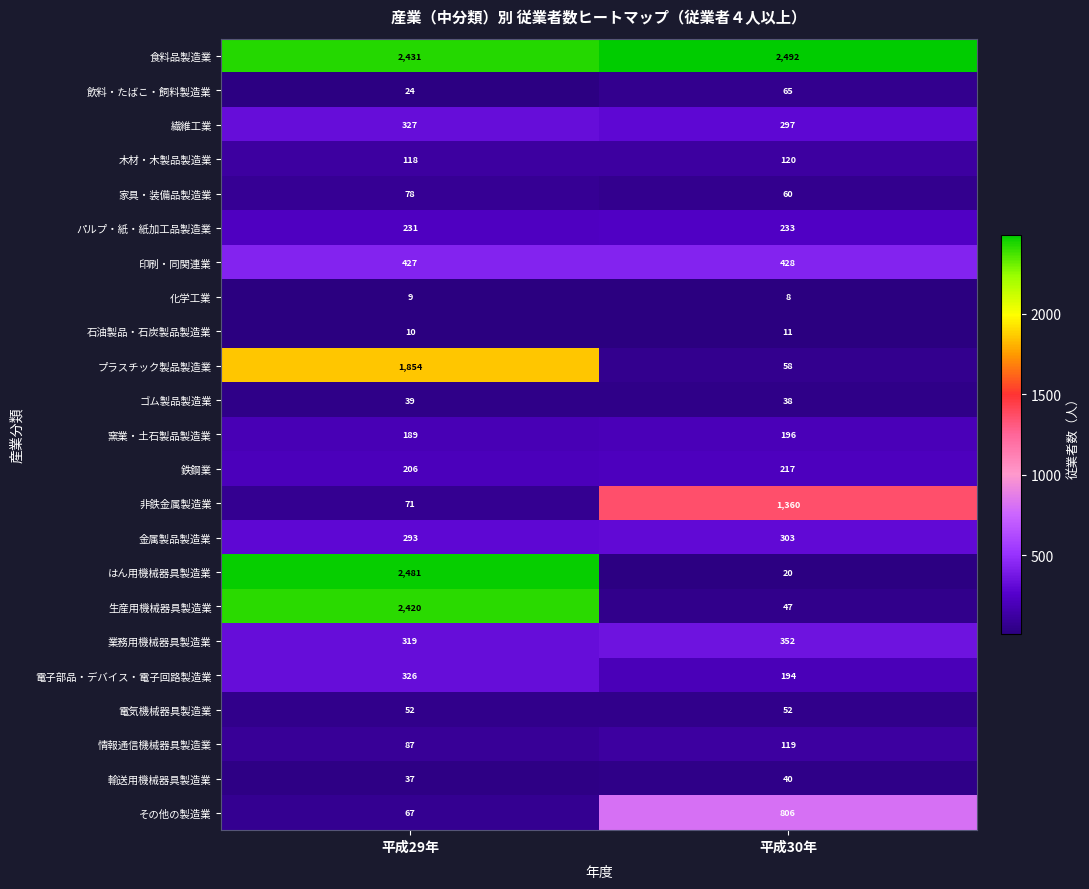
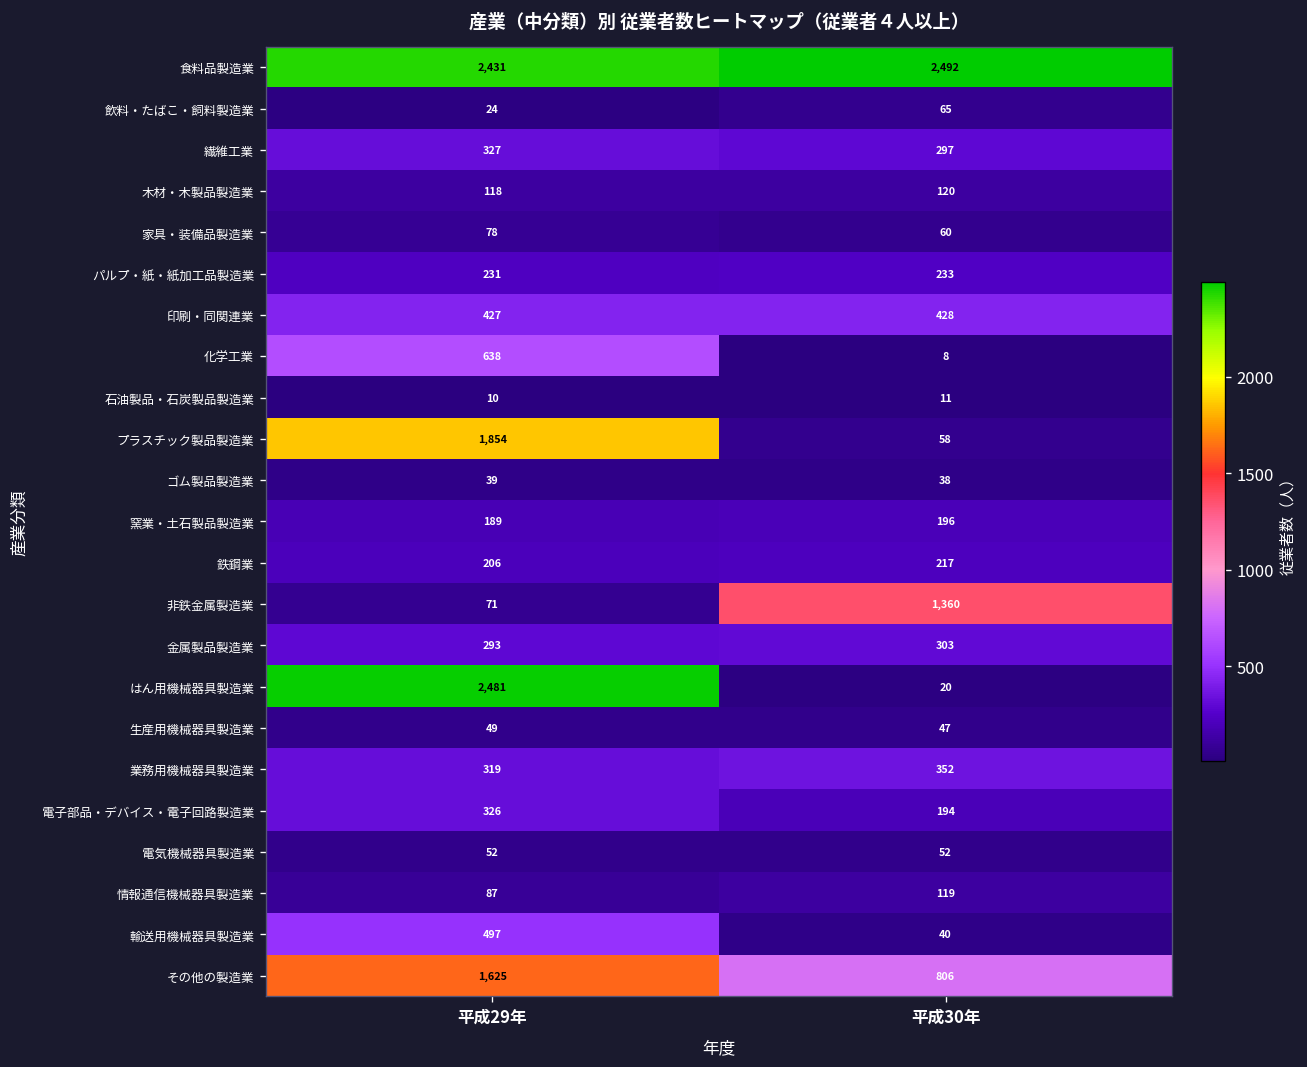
  {
    "食料品製造業": {
      "平成29年": "2,431",
      "平成30年": "2,492"
    },
    "飲料・たばこ・飼料製造業": {
      "平成29年": "24",
      "平成30年": "65"
    },
    "繊維工業": {
      "平成29年": "327",
      "平成30年": "297"
    },
    "木材・木製品製造業": {
      "平成29年": "118",
      "平成30年": "120"
    },
    "家具・装備品製造業": {
      "平成29年": "78",
      "平成30年": "60"
    },
    "パルプ・紙・紙加工品製造業": {
      "平成29年": "231",
      "平成30年": "233"
    },
    "印刷・同関連業": {
      "平成29年": "427",
      "平成30年": "428"
    },
    "化学工業": {
-     "平成29年": "9",
+     "平成29年": "638",
      "平成30年": "8"
    },
    "石油製品・石炭製品製造業": {
      "平成29年": "10",
      "平成30年": "11"
    },
    "プラスチック製品製造業": {
      "平成29年": "1,854",
      "平成30年": "58"
    },
    "ゴム製品製造業": {
      "平成29年": "39",
      "平成30年": "38"
    },
    "窯業・土石製品製造業": {
      "平成29年": "189",
      "平成30年": "196"
    },
    "鉄鋼業": {
      "平成29年": "206",
      "平成30年": "217"
    },
    "非鉄金属製造業": {
      "平成29年": "71",
      "平成30年": "1,360"
    },
    "金属製品製造業": {
      "平成29年": "293",
      "平成30年": "303"
    },
    "はん用機械器具製造業": {
      "平成29年": "2,481",
      "平成30年": "20"
    },
    "生産用機械器具製造業": {
-     "平成29年": "2,420",
+     "平成29年": "49",
      "平成30年": "47"
    },
    "業務用機械器具製造業": {
      "平成29年": "319",
      "平成30年": "352"
    },
    "電子部品・デバイス・電子回路製造業": {
      "平成29年": "326",
      "平成30年": "194"
    },
    "電気機械器具製造業": {
      "平成29年": "52",
      "平成30年": "52"
    },
    "情報通信機械器具製造業": {
      "平成29年": "87",
      "平成30年": "119"
    },
    "輸送用機械器具製造業": {
-     "平成29年": "37",
+     "平成29年": "497",
      "平成30年": "40"
    },
    "その他の製造業": {
-     "平成29年": "67",
+     "平成29年": "1,625",
      "平成30年": "806"
    }
  }
